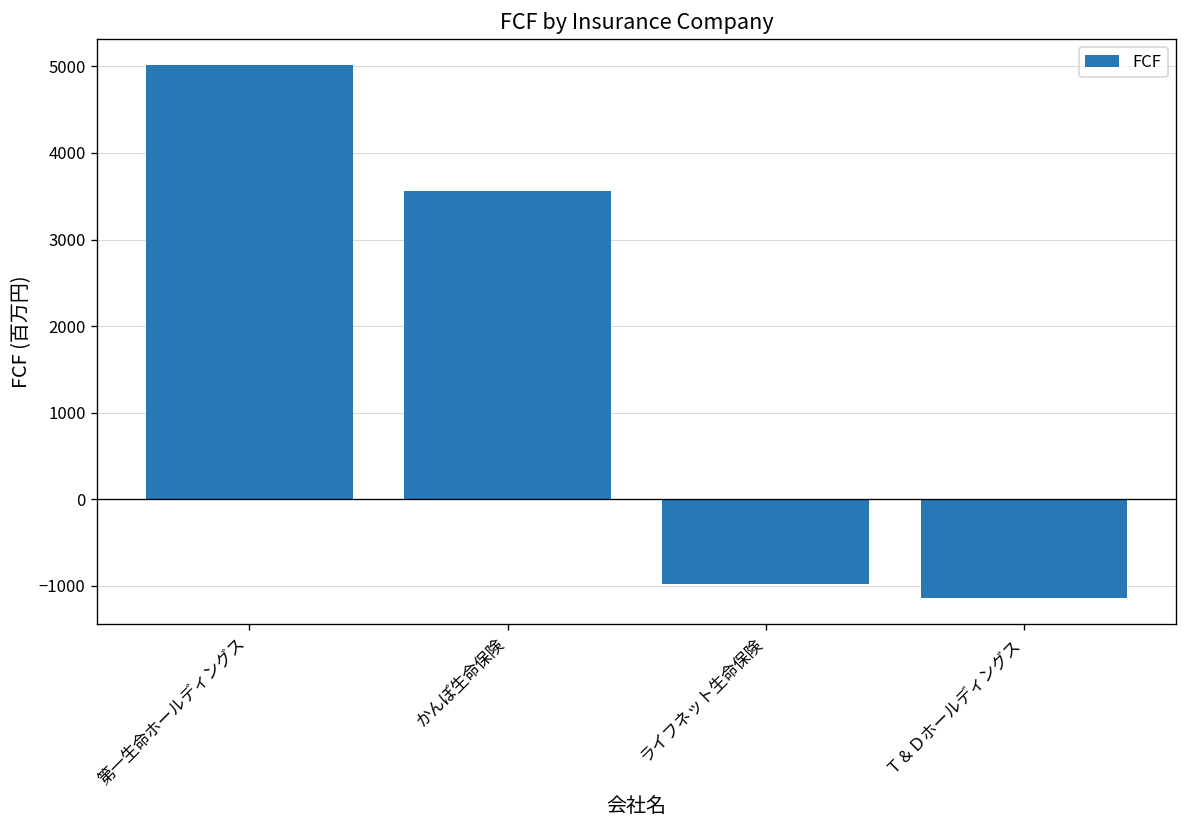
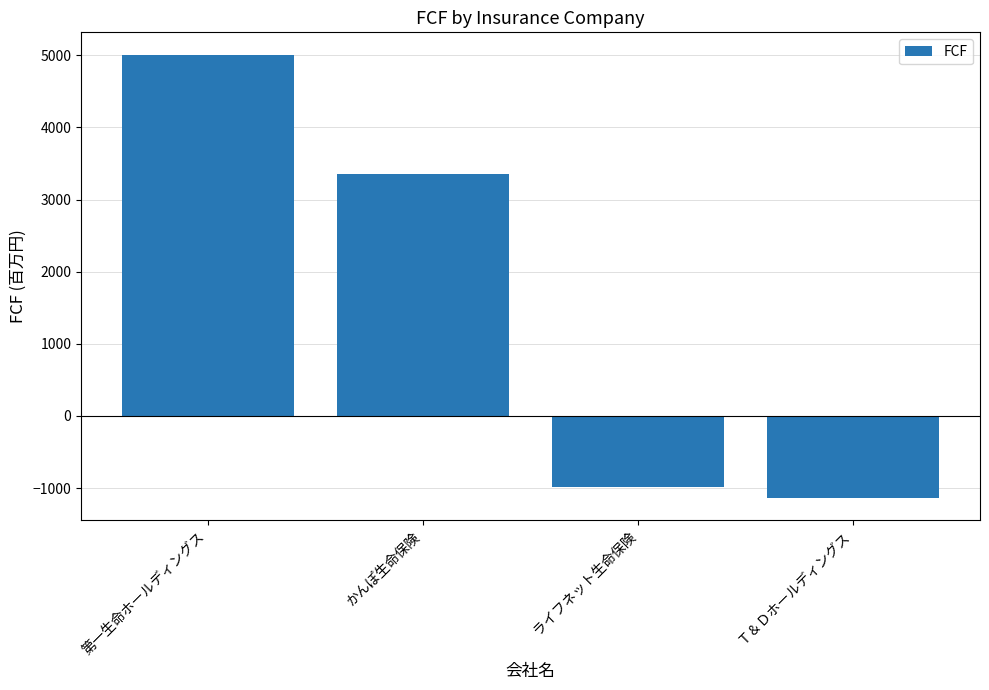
  {
    "第一生命ホールディングス": 5000,
-   "かんぽ生命保険": 3600,
+   "かんぽ生命保険": 3400,
    "ライフネット生命保険": -1000,
    "Ｔ＆Ｄホールディングス": -1100
  }
